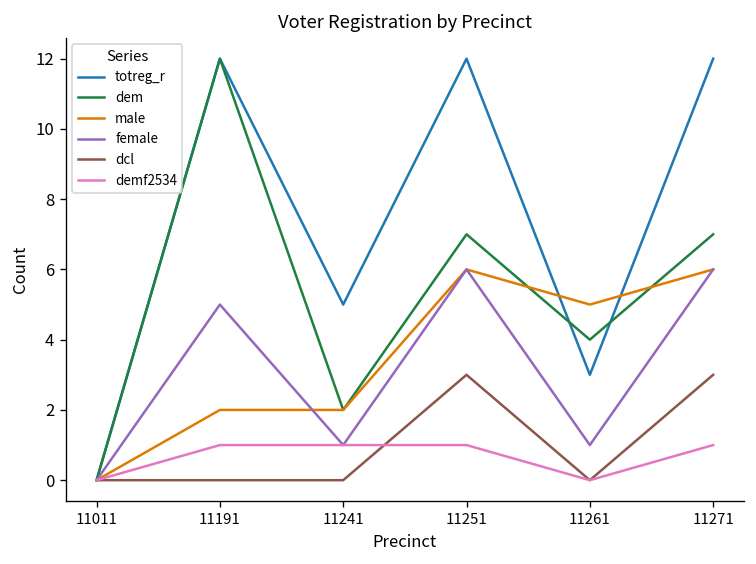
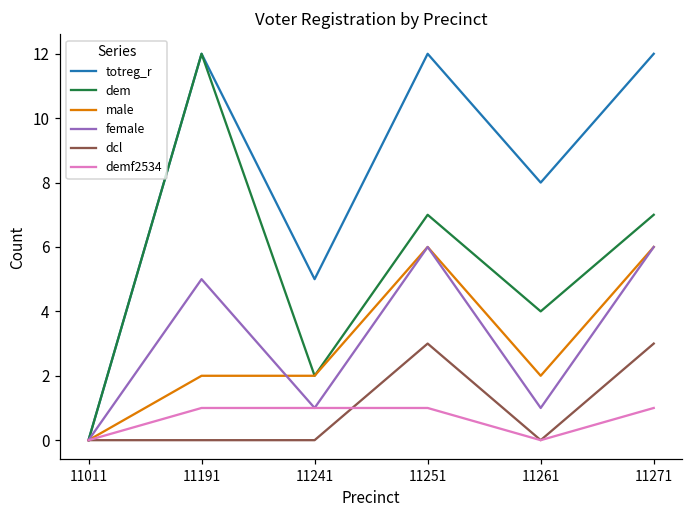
  {
    "totreg_r": {
      "11241": 5,
      "11251": 12,
-     "11261": 3,
+     "11261": 8,
      "11271": 12
    },
    "dem": {
      "11251": 7,
      "11261": 4,
      "11271": 7
    },
    "male": {
      "11191": 2,
-     "11261": 5
+     "11261": 2
    },
    "female": {
      "11191": 5,
      "11261": 1
    },
    "dcl": {
      "11191": 0,
      "11241": 0,
      "11251": 3,
      "11271": 3
    },
    "demf2534": {
      "11191": 1,
      "11251": 1,
      "11271": 1
    }
  }
